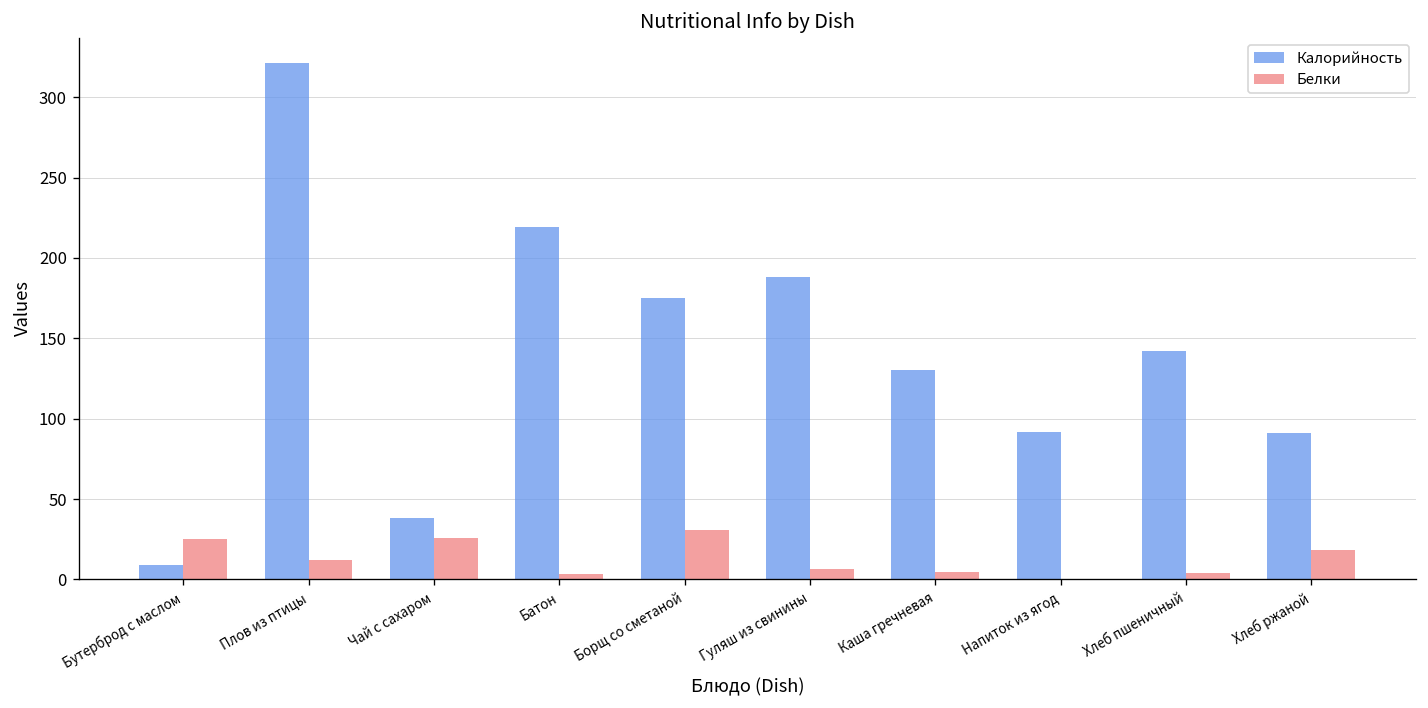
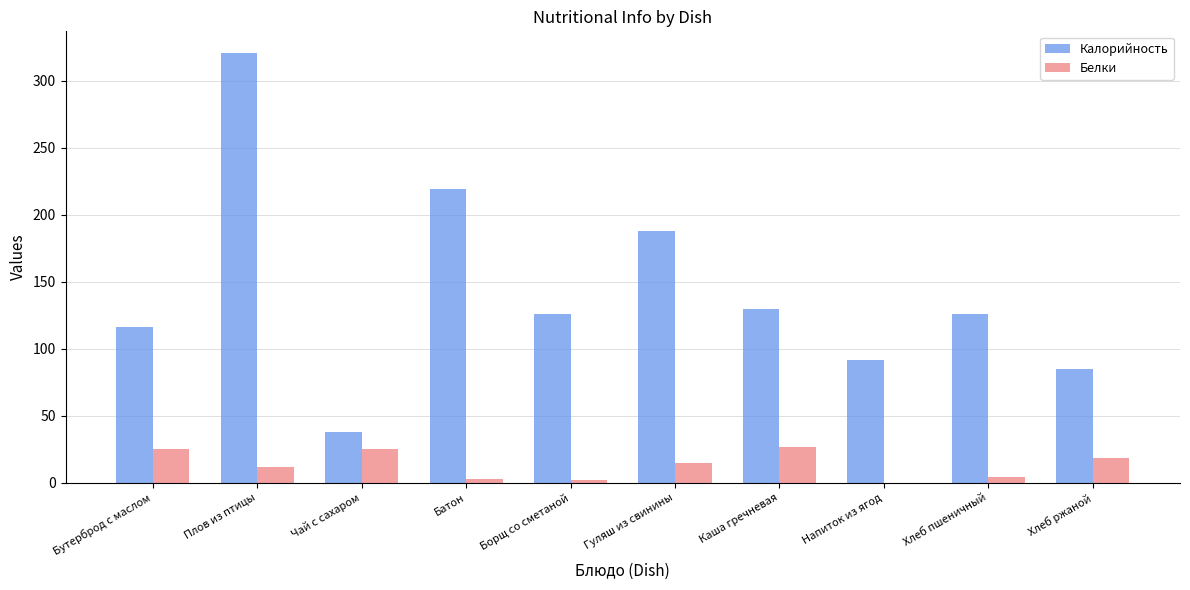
  {
    "Калорийность": {
-     "Бутерброд с маслом": 9,
+     "Бутерброд с маслом": 116,
      "Плов из птицы": 321,
      "Чай с сахаром": 38,
      "Батон": 219,
-     "Борщ со сметаной": 175,
+     "Борщ со сметаной": 126,
      "Гуляш из свинины": 188,
      "Каша гречневая": 130,
      "Напиток из ягод": 92,
-     "Хлеб пшеничный": 142,
-     "Хлеб ржаной": 91
+     "Хлеб пшеничный": 126,
+     "Хлеб ржаной": 85
    },
    "Белки": {
      "Бутерброд с маслом": 25,
      "Плов из птицы": 12,
      "Чай с сахаром": 26,
      "Батон": 3,
-     "Борщ со сметаной": 30,
-     "Гуляш из свинины": 7,
-     "Каша гречневая": 5,
+     "Борщ со сметаной": 2,
+     "Гуляш из свинины": 15,
+     "Каша гречневая": 27,
      "Хлеб пшеничный": 4,
      "Хлеб ржаной": 18
    }
  }
